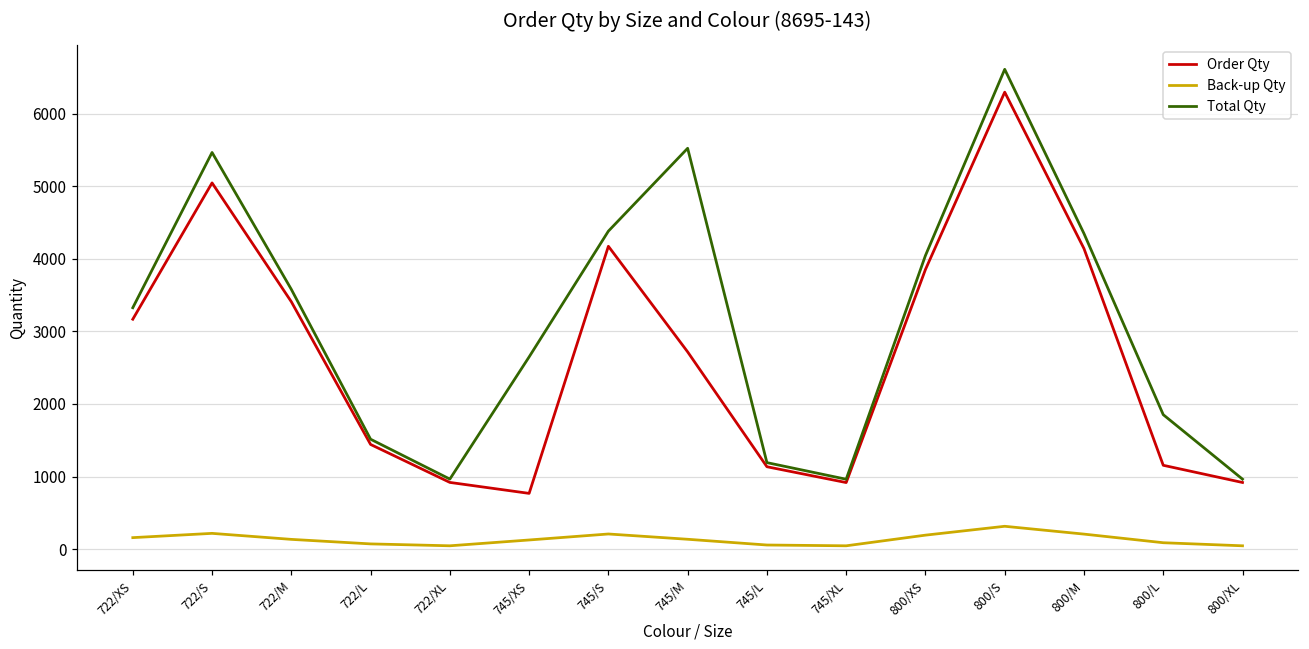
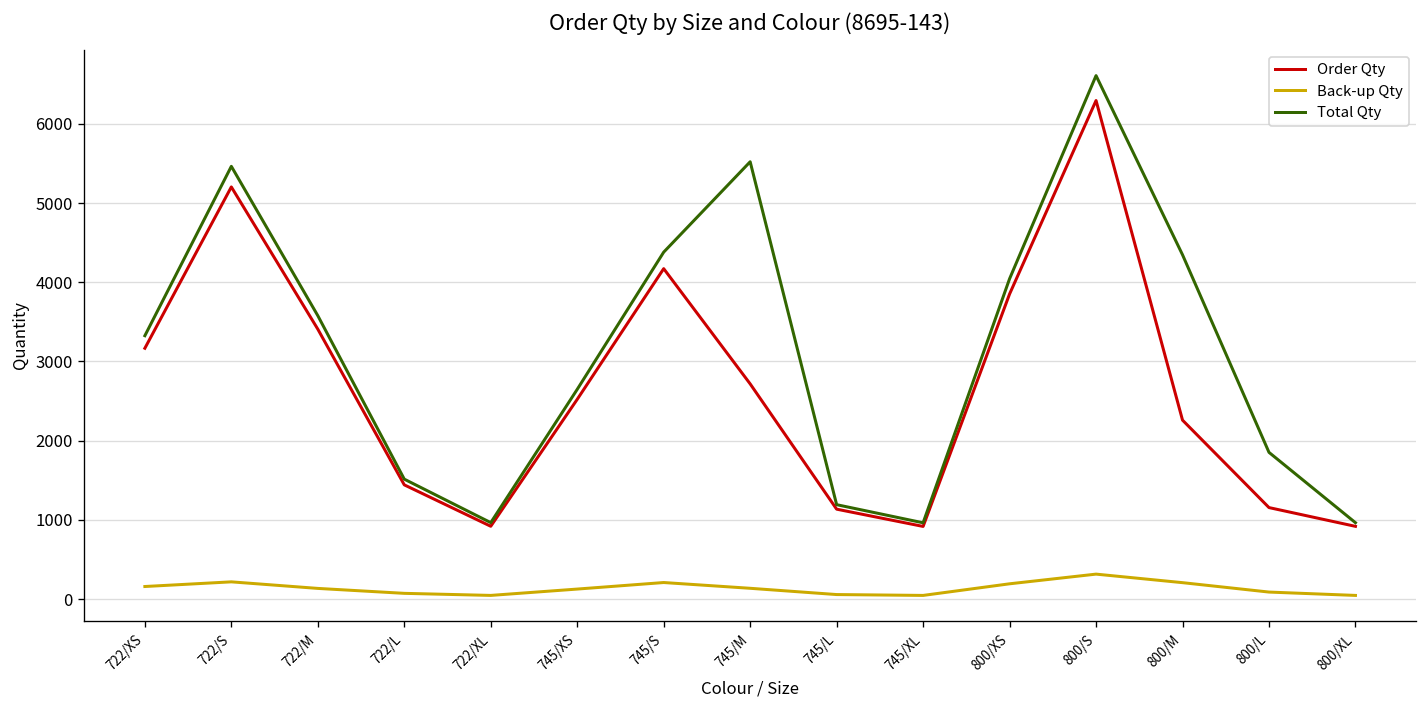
  {
    "Order Qty": {
      "722/XS": 3200,
-     "722/S": 5000,
+     "722/S": 5200,
      "722/M": 3400,
      "722/L": 1400,
      "722/XL": 900,
-     "745/XS": 800,
+     "745/XS": 2500,
      "745/S": 4200,
      "745/M": 2700,
      "745/L": 1100,
      "745/XL": 900,
      "800/XS": 3900,
      "800/S": 6300,
-     "800/M": 4100,
+     "800/M": 2300,
      "800/L": 1200,
      "800/XL": 900
    },
    "Back-up Qty": {
      "722/XS": 200,
      "722/S": 200,
      "722/M": 100,
      "722/L": 100,
      "722/XL": 0,
      "745/XS": 100,
      "745/S": 200,
      "745/M": 100,
      "745/L": 100,
      "745/XL": 0,
      "800/XS": 200,
      "800/S": 300,
      "800/M": 200,
      "800/L": 100,
      "800/XL": 0
    },
    "Total Qty": {
      "722/XS": 3300,
      "722/S": 5500,
      "722/M": 3600,
      "722/L": 1500,
      "722/XL": 1000,
      "745/XS": 2600,
      "745/S": 4400,
      "745/M": 5500,
      "745/L": 1200,
      "745/XL": 1000,
      "800/XS": 4000,
      "800/S": 6600,
      "800/M": 4300,
      "800/L": 1900,
      "800/XL": 1000
    }
  }
